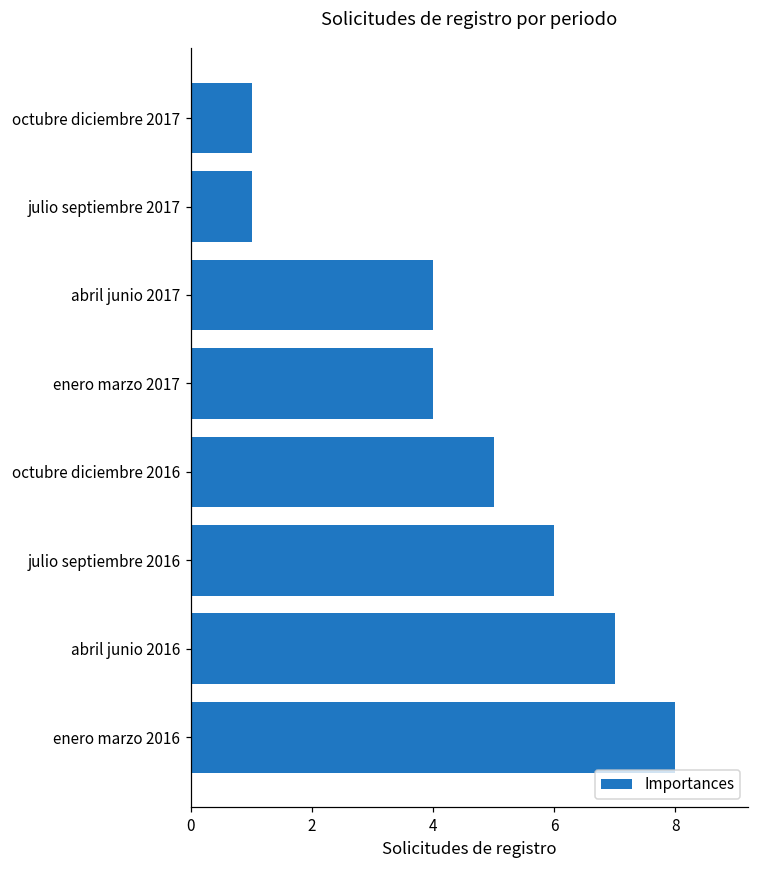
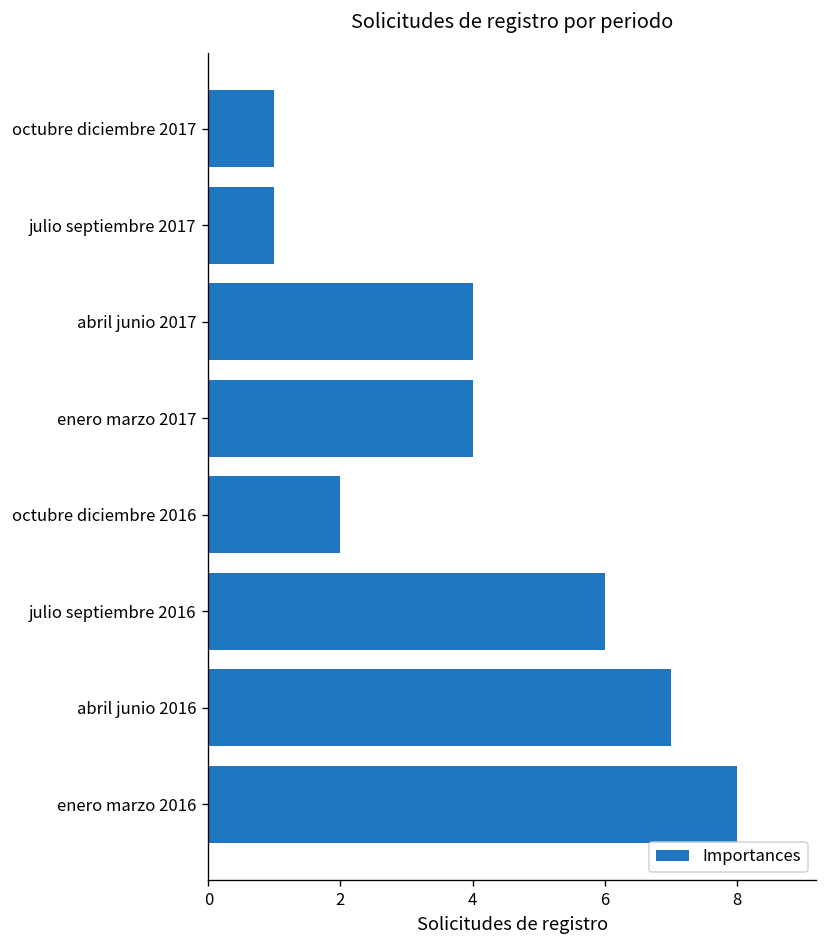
  {
    "octubre diciembre 2017": 1,
    "julio septiembre 2017": 1,
    "abril junio 2017": 4,
    "enero marzo 2017": 4,
-   "octubre diciembre 2016": 5,
+   "octubre diciembre 2016": 2,
    "julio septiembre 2016": 6,
    "abril junio 2016": 7,
    "enero marzo 2016": 8
  }
